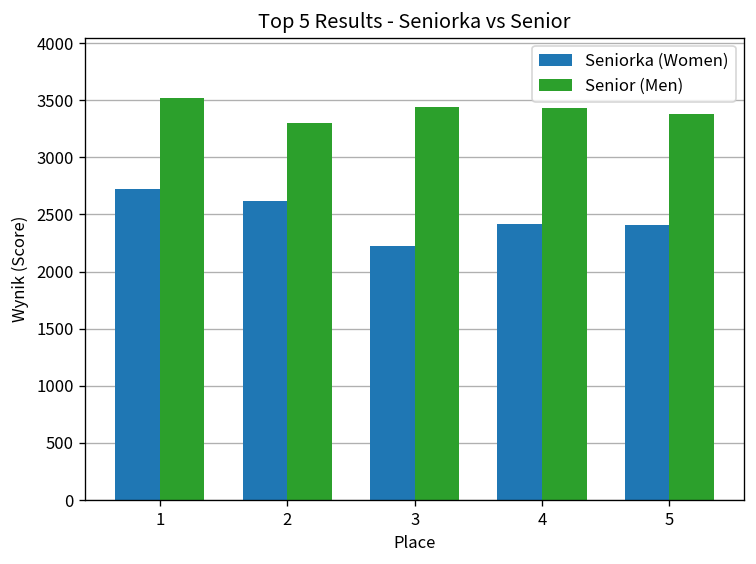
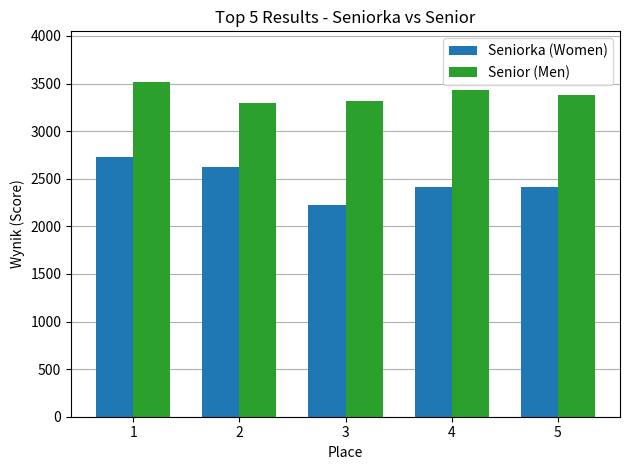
  {
    "Seniorka (Women)": {
      "1": 2700,
      "2": 2600,
      "3": 2200,
      "4": 2400,
      "5": 2400
    },
    "Senior (Men)": {
      "1": 3500,
      "2": 3300,
-     "3": 3400,
+     "3": 3300,
      "4": 3400,
      "5": 3400
    }
  }
